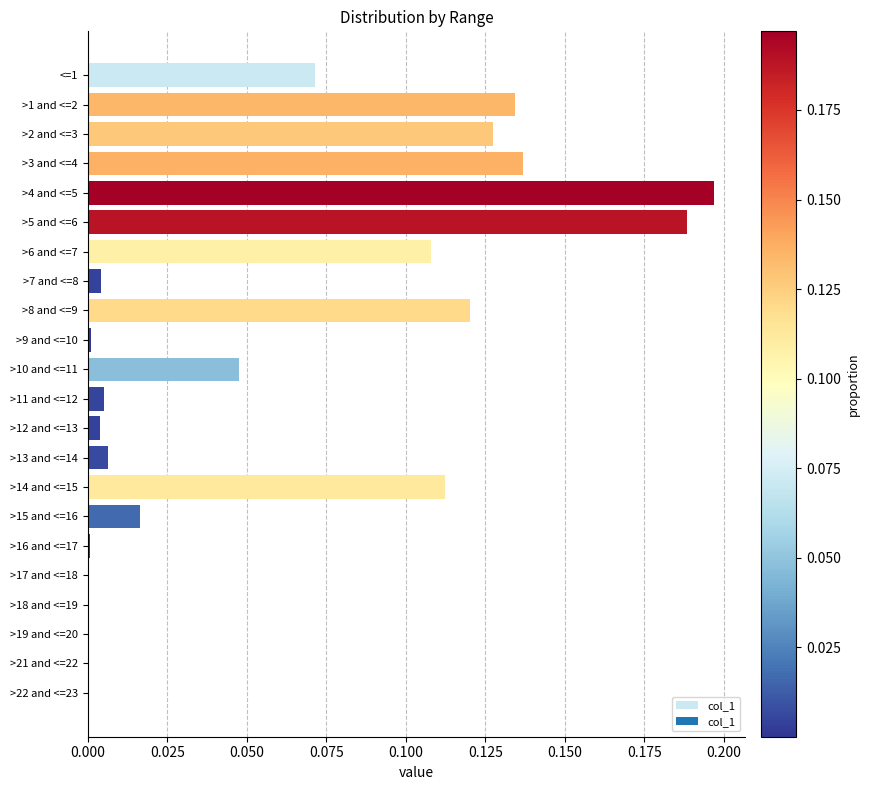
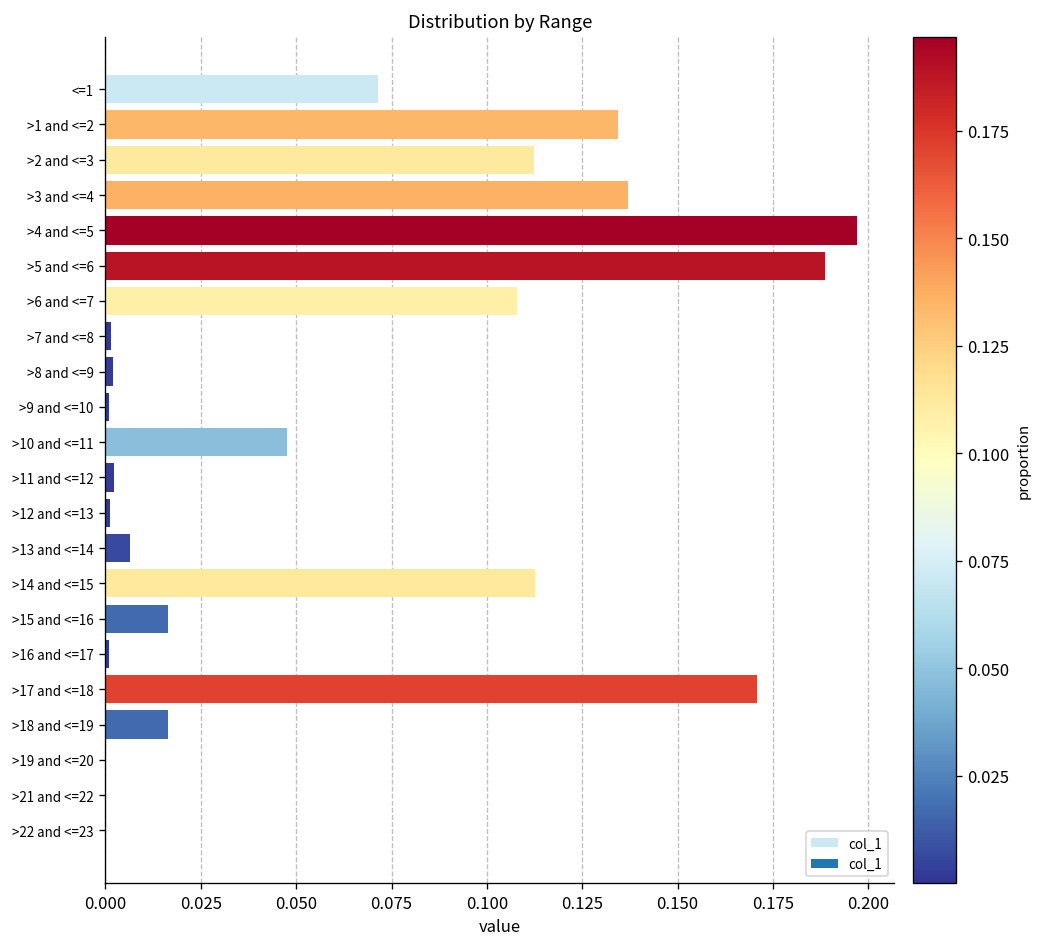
  {
    "<=1": 0.071,
    ">1 and <=2": 0.134,
-   ">2 and <=3": 0.127,
+   ">2 and <=3": 0.112,
    ">3 and <=4": 0.137,
    ">4 and <=5": 0.197,
    ">5 and <=6": 0.189,
    ">6 and <=7": 0.108,
-   ">7 and <=8": 0.004,
-   ">8 and <=9": 0.120,
+   ">7 and <=8": 0.001,
+   ">8 and <=9": 0.002,
    ">9 and <=10": 0.001,
    ">10 and <=11": 0.047,
-   ">11 and <=12": 0.005,
-   ">12 and <=13": 0.004,
+   ">11 and <=12": 0.002,
+   ">12 and <=13": 0.001,
    ">13 and <=14": 0.006,
    ">14 and <=15": 0.112,
    ">15 and <=16": 0.017,
    ">16 and <=17": 0.001,
-   ">17 and <=18": 0.000,
-   ">18 and <=19": 0.000
+   ">17 and <=18": 0.171,
+   ">18 and <=19": 0.016
  }
